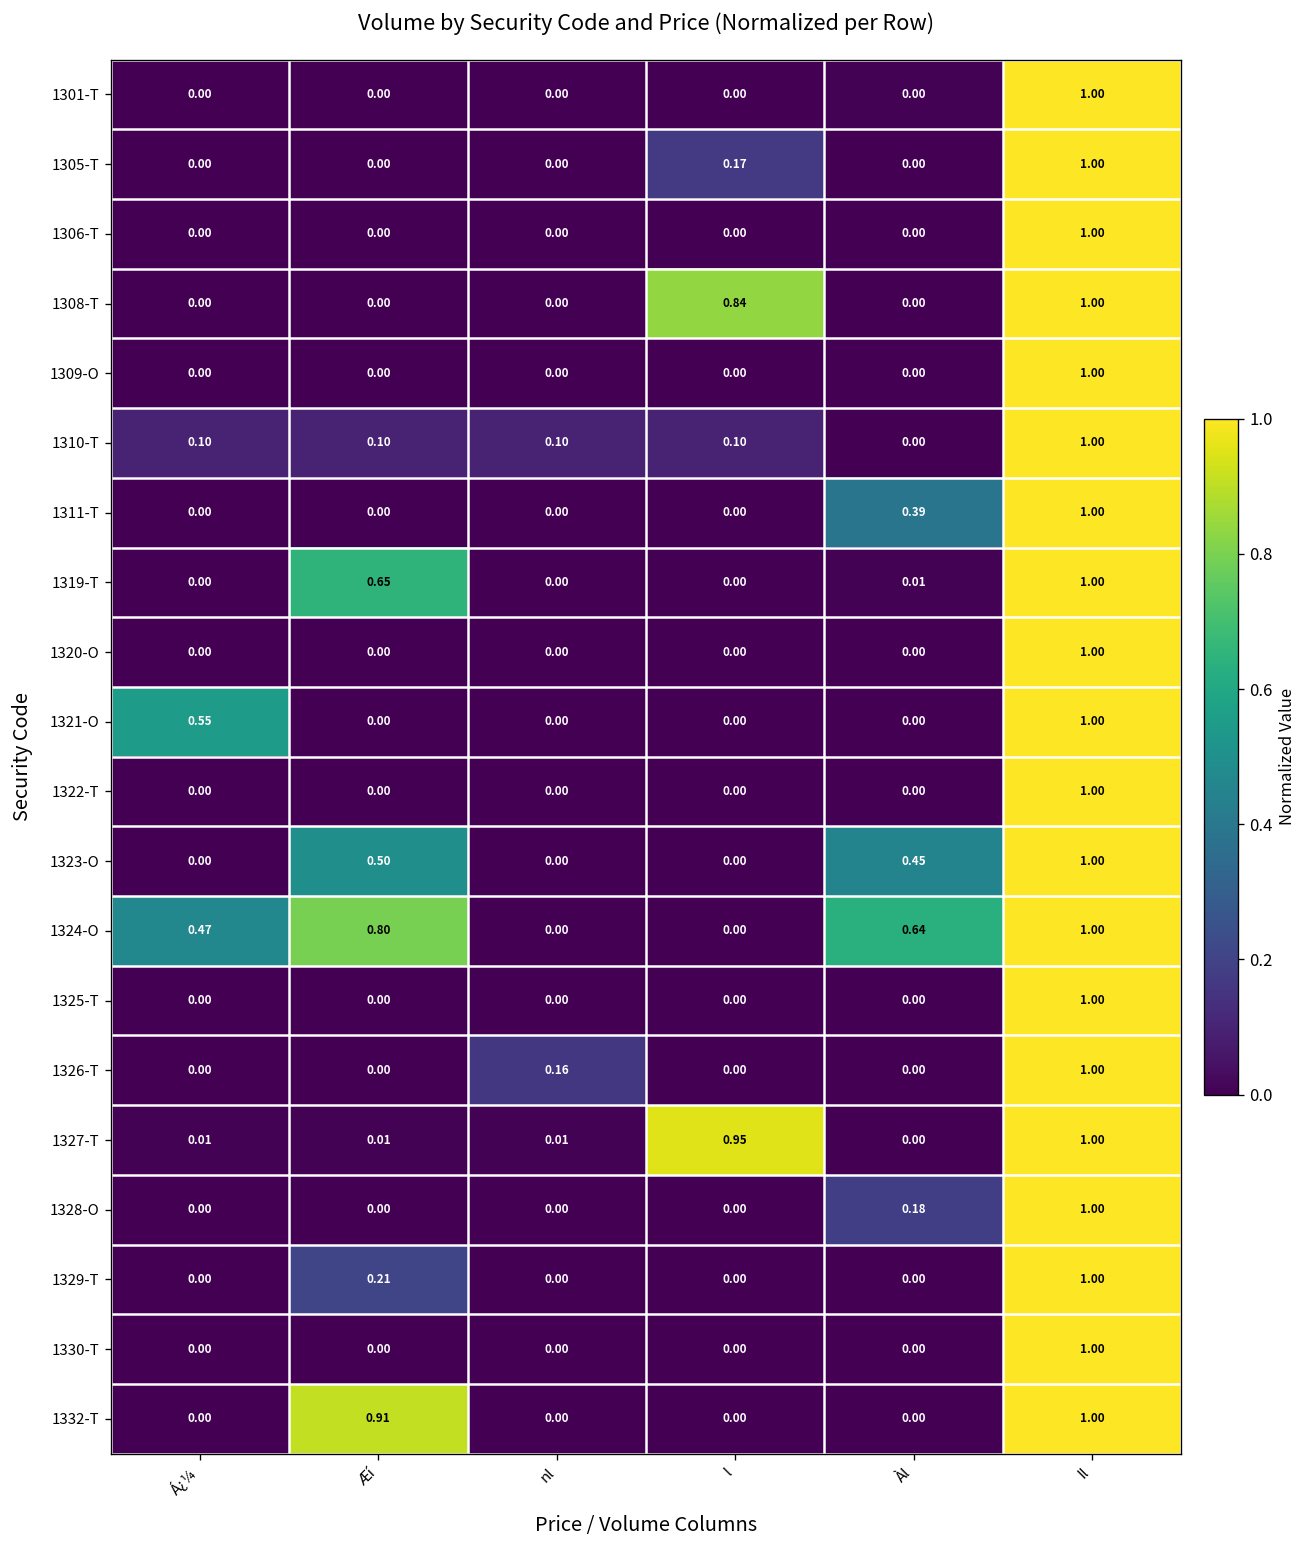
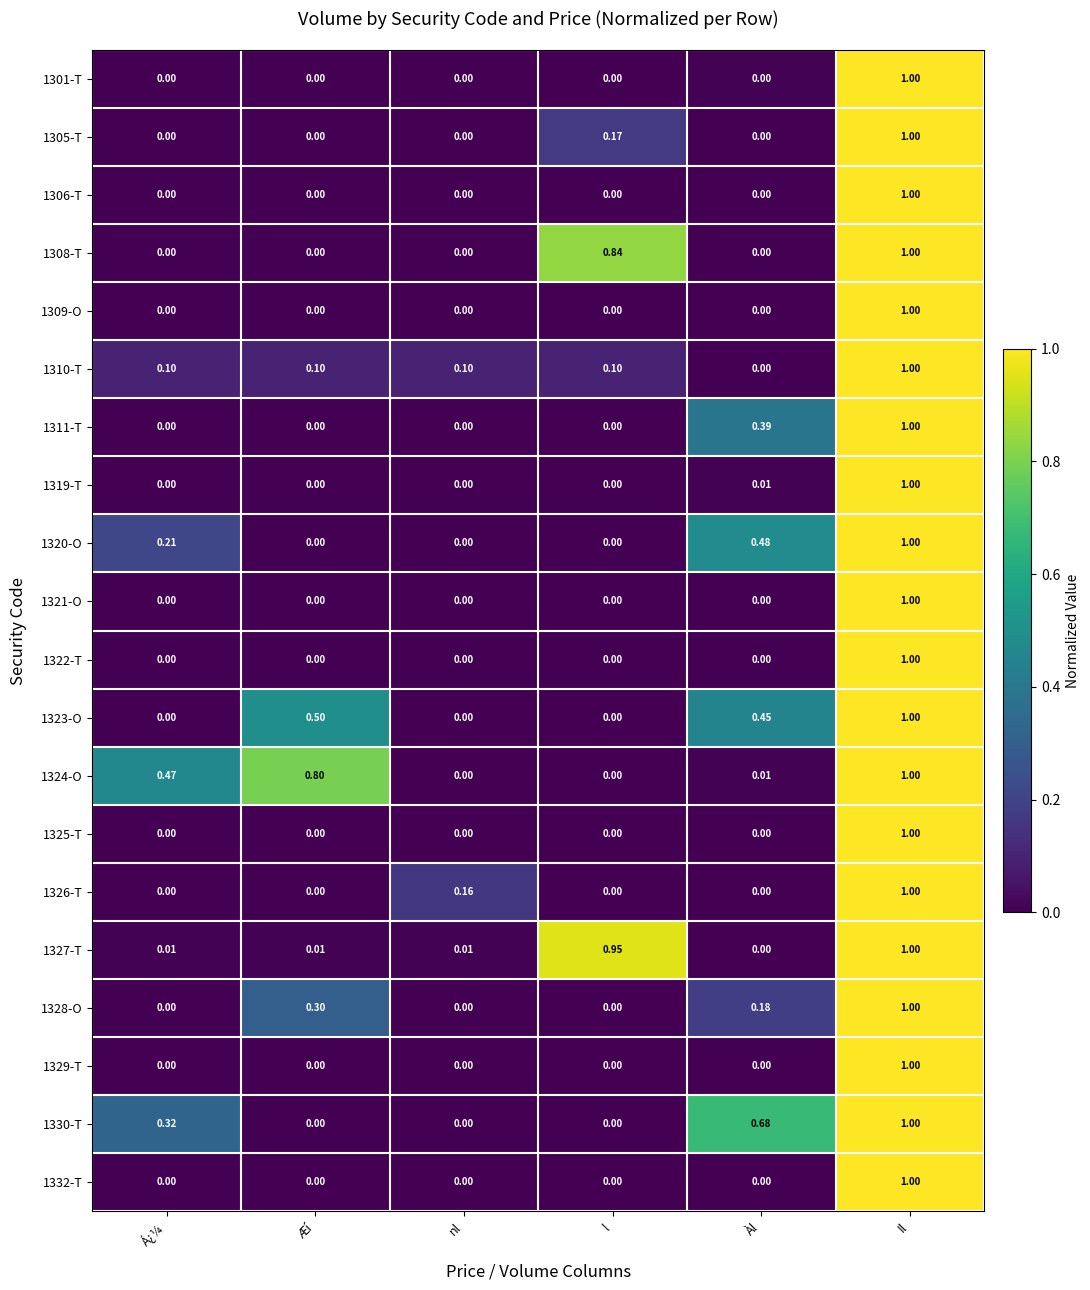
  {
    "1301-T": {
      "Á¿¼": 0.00,
      "Æí": 0.00,
      "nl": 0.00,
      "l": 0.00,
      "Àl": 0.00,
      "Il": 1.00
    },
    "1305-T": {
      "Á¿¼": 0.00,
      "Æí": 0.00,
      "nl": 0.00,
      "l": 0.17,
      "Àl": 0.00,
      "Il": 1.00
    },
    "1306-T": {
      "Á¿¼": 0.00,
      "Æí": 0.00,
      "nl": 0.00,
      "l": 0.00,
      "Àl": 0.00,
      "Il": 1.00
    },
    "1308-T": {
      "Á¿¼": 0.00,
      "Æí": 0.00,
      "nl": 0.00,
      "l": 0.84,
      "Àl": 0.00,
      "Il": 1.00
    },
    "1309-O": {
      "Á¿¼": 0.00,
      "Æí": 0.00,
      "nl": 0.00,
      "l": 0.00,
      "Àl": 0.00,
      "Il": 1.00
    },
    "1310-T": {
      "Á¿¼": 0.10,
      "Æí": 0.10,
      "nl": 0.10,
      "l": 0.10,
      "Àl": 0.00,
      "Il": 1.00
    },
    "1311-T": {
      "Á¿¼": 0.00,
      "Æí": 0.00,
      "nl": 0.00,
      "l": 0.00,
      "Àl": 0.39,
      "Il": 1.00
    },
    "1319-T": {
      "Á¿¼": 0.00,
-     "Æí": 0.65,
+     "Æí": 0.00,
      "nl": 0.00,
      "l": 0.00,
      "Àl": 0.01,
      "Il": 1.00
    },
    "1320-O": {
-     "Á¿¼": 0.00,
+     "Á¿¼": 0.21,
      "Æí": 0.00,
      "nl": 0.00,
      "l": 0.00,
-     "Àl": 0.00,
+     "Àl": 0.48,
      "Il": 1.00
    },
    "1321-O": {
-     "Á¿¼": 0.55,
+     "Á¿¼": 0.00,
      "Æí": 0.00,
      "nl": 0.00,
      "l": 0.00,
      "Àl": 0.00,
      "Il": 1.00
    },
    "1322-T": {
      "Á¿¼": 0.00,
      "Æí": 0.00,
      "nl": 0.00,
      "l": 0.00,
      "Àl": 0.00,
      "Il": 1.00
    },
    "1323-O": {
      "Á¿¼": 0.00,
      "Æí": 0.50,
      "nl": 0.00,
      "l": 0.00,
      "Àl": 0.45,
      "Il": 1.00
    },
    "1324-O": {
      "Á¿¼": 0.47,
      "Æí": 0.80,
      "nl": 0.00,
      "l": 0.00,
-     "Àl": 0.64,
+     "Àl": 0.01,
      "Il": 1.00
    },
    "1325-T": {
      "Á¿¼": 0.00,
      "Æí": 0.00,
      "nl": 0.00,
      "l": 0.00,
      "Àl": 0.00,
      "Il": 1.00
    },
    "1326-T": {
      "Á¿¼": 0.00,
      "Æí": 0.00,
      "nl": 0.16,
      "l": 0.00,
      "Àl": 0.00,
      "Il": 1.00
    },
    "1327-T": {
      "Á¿¼": 0.01,
      "Æí": 0.01,
      "nl": 0.01,
      "l": 0.95,
      "Àl": 0.00,
      "Il": 1.00
    },
    "1328-O": {
      "Á¿¼": 0.00,
-     "Æí": 0.00,
+     "Æí": 0.30,
      "nl": 0.00,
      "l": 0.00,
      "Àl": 0.18,
      "Il": 1.00
    },
    "1329-T": {
      "Á¿¼": 0.00,
-     "Æí": 0.21,
+     "Æí": 0.00,
      "nl": 0.00,
      "l": 0.00,
      "Àl": 0.00,
      "Il": 1.00
    },
    "1330-T": {
-     "Á¿¼": 0.00,
+     "Á¿¼": 0.32,
      "Æí": 0.00,
      "nl": 0.00,
      "l": 0.00,
-     "Àl": 0.00,
+     "Àl": 0.68,
      "Il": 1.00
    },
    "1332-T": {
      "Á¿¼": 0.00,
-     "Æí": 0.91,
+     "Æí": 0.00,
      "nl": 0.00,
      "l": 0.00,
      "Àl": 0.00,
      "Il": 1.00
    }
  }
